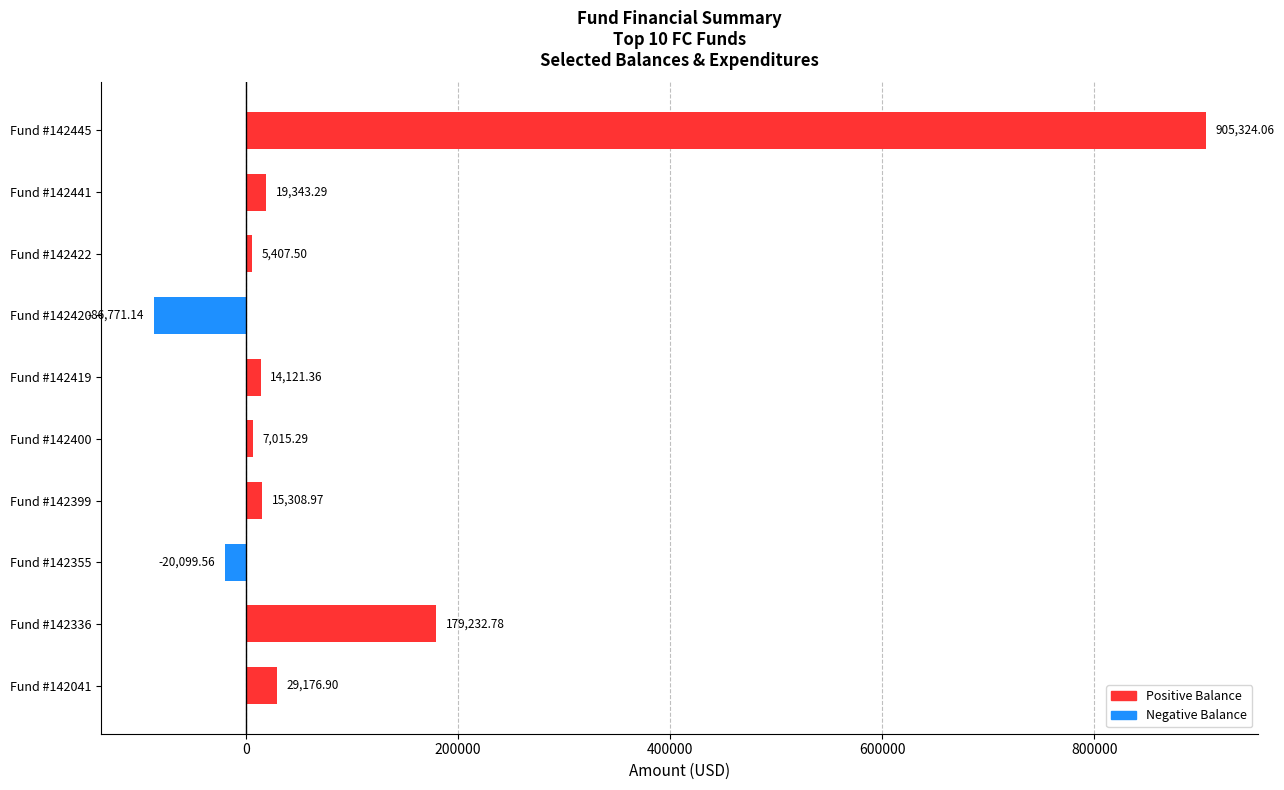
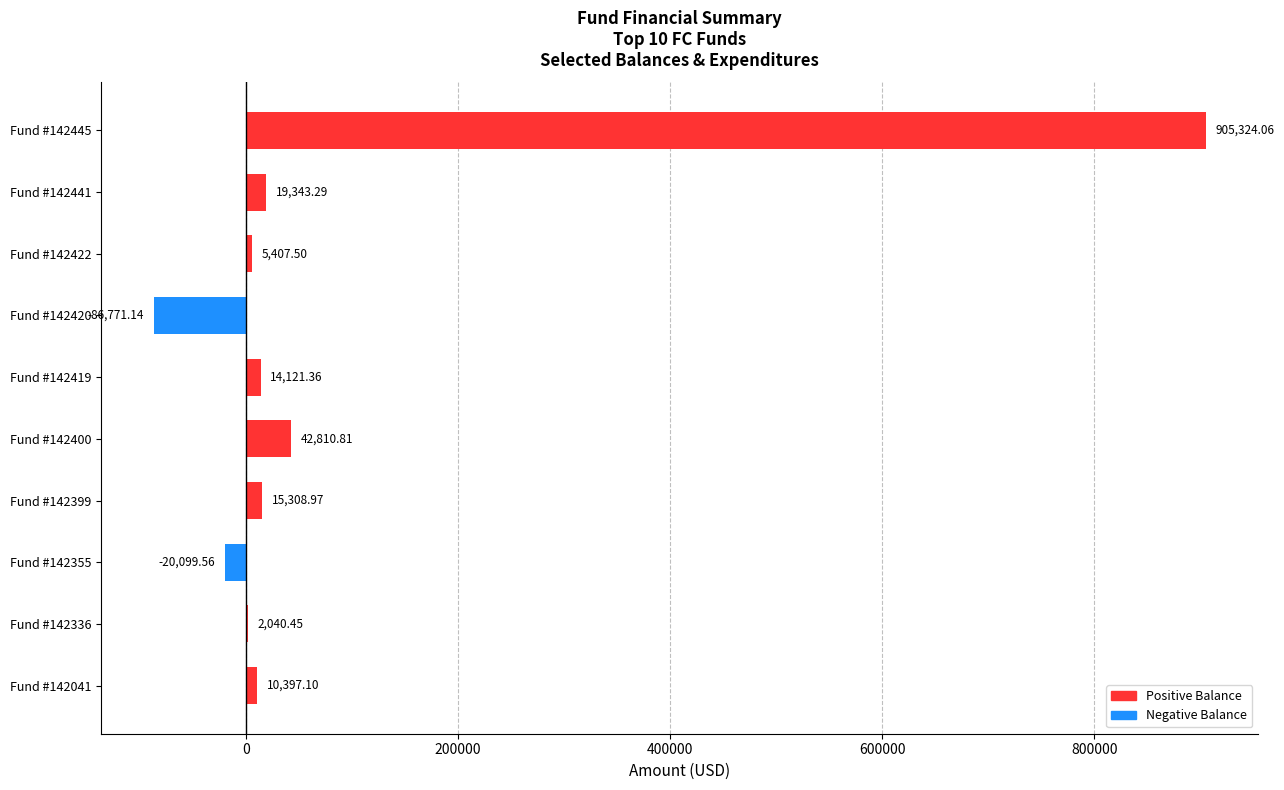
  {
    "Fund #142445": "905,324.06",
    "Fund #142441": "19,343.29",
    "Fund #142422": "5,407.50",
    "Fund #142420": "-86,771.14",
    "Fund #142419": "14,121.36",
-   "Fund #142400": "7,015.29",
+   "Fund #142400": "42,810.81",
    "Fund #142399": "15,308.97",
    "Fund #142355": "-20,099.56",
-   "Fund #142336": "179,232.78",
-   "Fund #142041": "29,176.90"
+   "Fund #142336": "2,040.45",
+   "Fund #142041": "10,397.10"
  }
